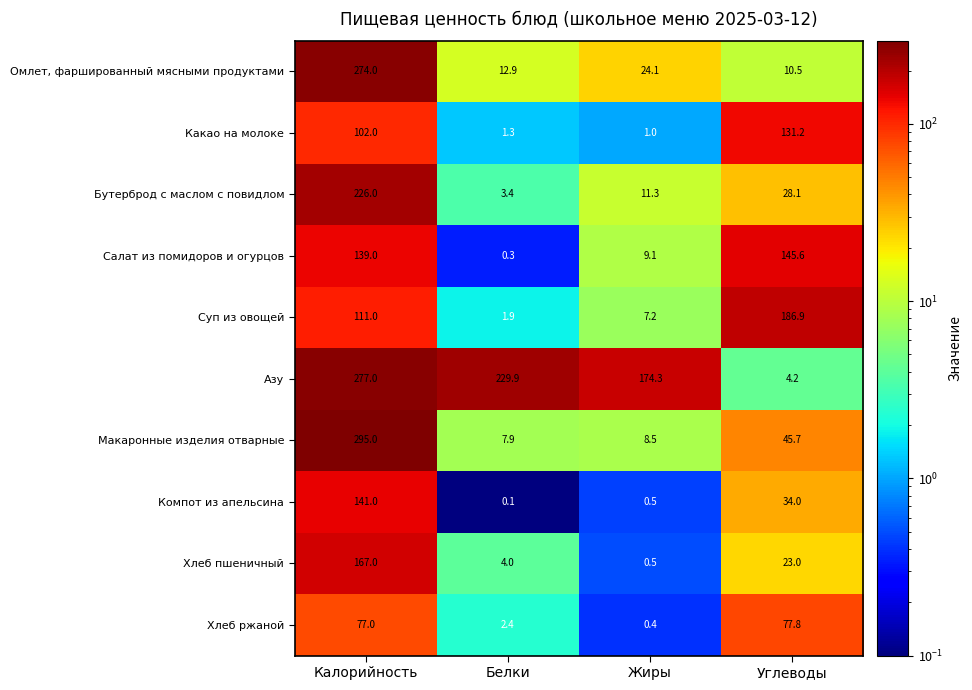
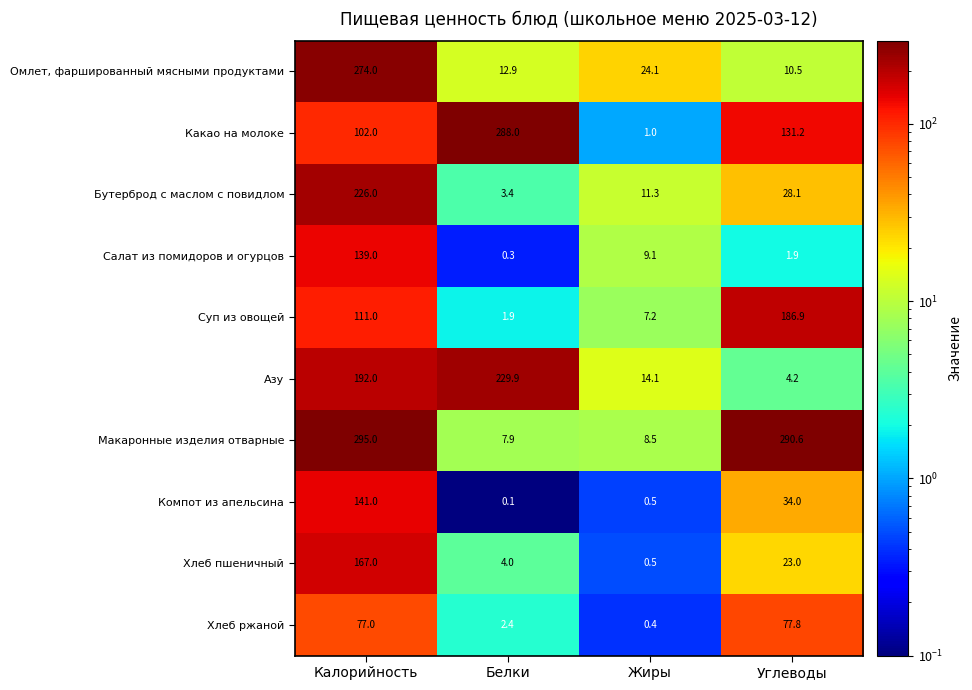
  {
    "Омлет, фаршированный мясными продуктами": {
      "Калорийность": 274.0,
      "Белки": 12.9,
      "Жиры": 24.1,
      "Углеводы": 10.5
    },
    "Какао на молоке": {
      "Калорийность": 102.0,
-     "Белки": 1.3,
+     "Белки": 288.0,
      "Жиры": 1.0,
      "Углеводы": 131.2
    },
    "Бутерброд с маслом с повидлом": {
      "Калорийность": 226.0,
      "Белки": 3.4,
      "Жиры": 11.3,
      "Углеводы": 28.1
    },
    "Салат из помидоров и огурцов": {
      "Калорийность": 139.0,
      "Белки": 0.3,
      "Жиры": 9.1,
-     "Углеводы": 145.6
+     "Углеводы": 1.9
    },
    "Суп из овощей": {
      "Калорийность": 111.0,
      "Белки": 1.9,
      "Жиры": 7.2,
      "Углеводы": 186.9
    },
    "Азу": {
-     "Калорийность": 277.0,
+     "Калорийность": 192.0,
      "Белки": 229.9,
-     "Жиры": 174.3,
+     "Жиры": 14.1,
      "Углеводы": 4.2
    },
    "Макаронные изделия отварные": {
      "Калорийность": 295.0,
      "Белки": 7.9,
      "Жиры": 8.5,
-     "Углеводы": 45.7
+     "Углеводы": 290.6
    },
    "Компот из апельсина": {
      "Калорийность": 141.0,
      "Белки": 0.1,
      "Жиры": 0.5,
      "Углеводы": 34.0
    },
    "Хлеб пшеничный": {
      "Калорийность": 167.0,
      "Белки": 4.0,
      "Жиры": 0.5,
      "Углеводы": 23.0
    },
    "Хлеб ржаной": {
      "Калорийность": 77.0,
      "Белки": 2.4,
      "Жиры": 0.4,
      "Углеводы": 77.8
    }
  }
